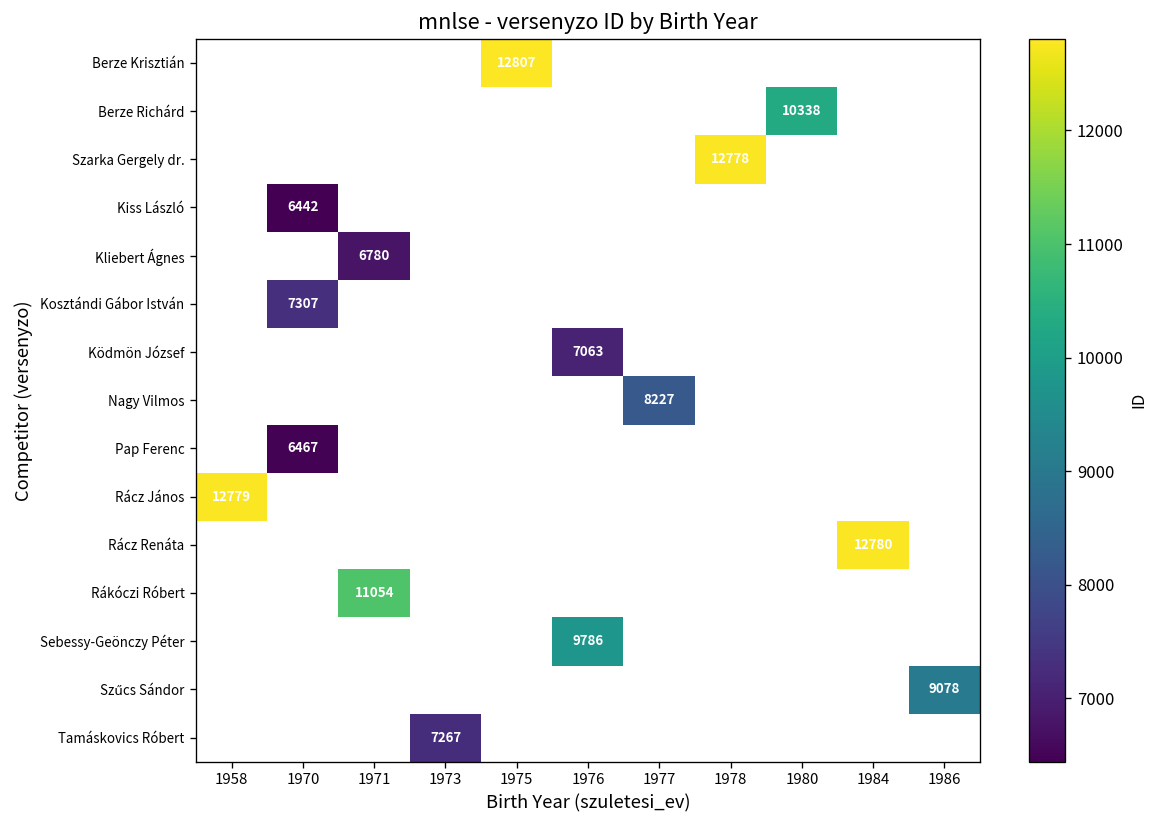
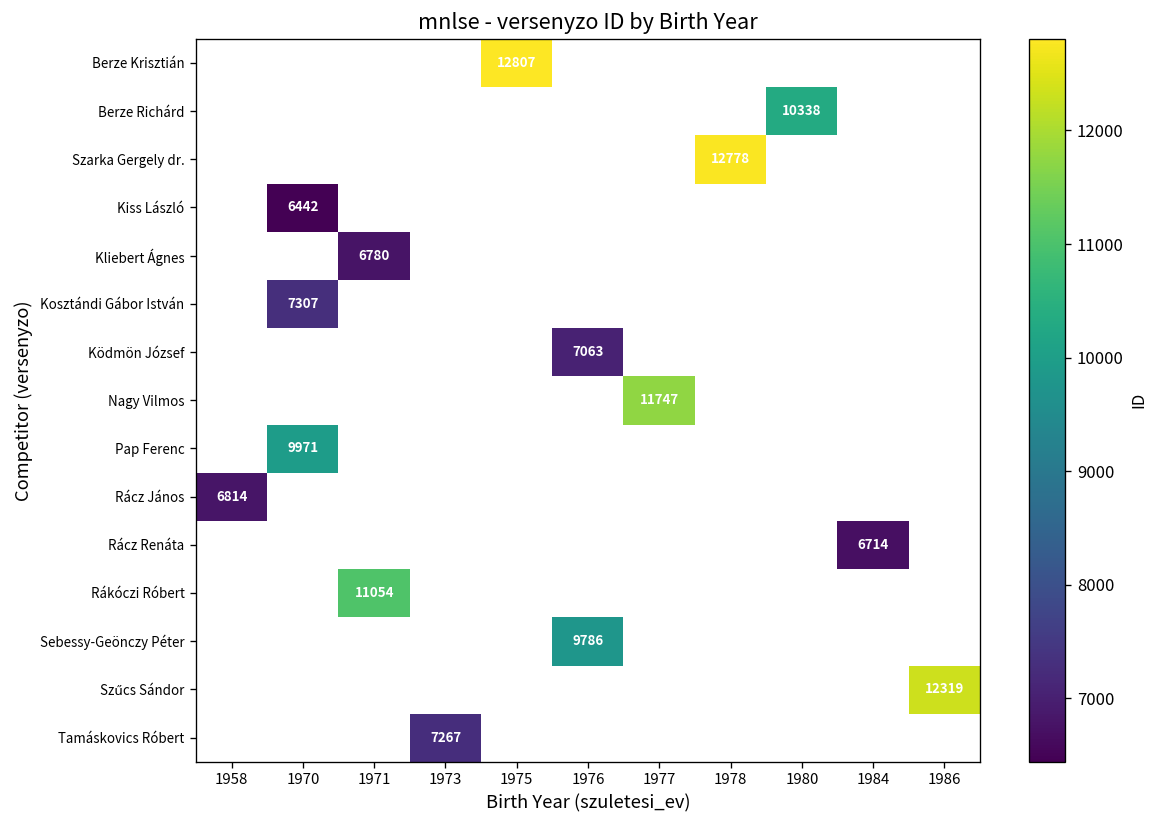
  {
    "Berze Krisztián": {
      "1975": 12807
    },
    "Berze Richárd": {
      "1980": 10338
    },
    "Szarka Gergely dr.": {
      "1978": 12778
    },
    "Kiss László": {
      "1970": 6442
    },
    "Kliebert Ágnes": {
      "1971": 6780
    },
    "Kosztándi Gábor István": {
      "1970": 7307
    },
    "Ködmön József": {
      "1976": 7063
    },
    "Nagy Vilmos": {
-     "1977": 8227
+     "1977": 11747
    },
    "Pap Ferenc": {
-     "1970": 6467
+     "1970": 9971
    },
    "Rácz János": {
-     "1958": 12779
+     "1958": 6814
    },
    "Rácz Renáta": {
-     "1984": 12780
+     "1984": 6714
    },
    "Rákóczi Róbert": {
      "1971": 11054
    },
    "Sebessy-Geönczy Péter": {
      "1976": 9786
    },
    "Szűcs Sándor": {
-     "1986": 9078
+     "1986": 12319
    },
    "Tamáskovics Róbert": {
      "1973": 7267
    }
  }
